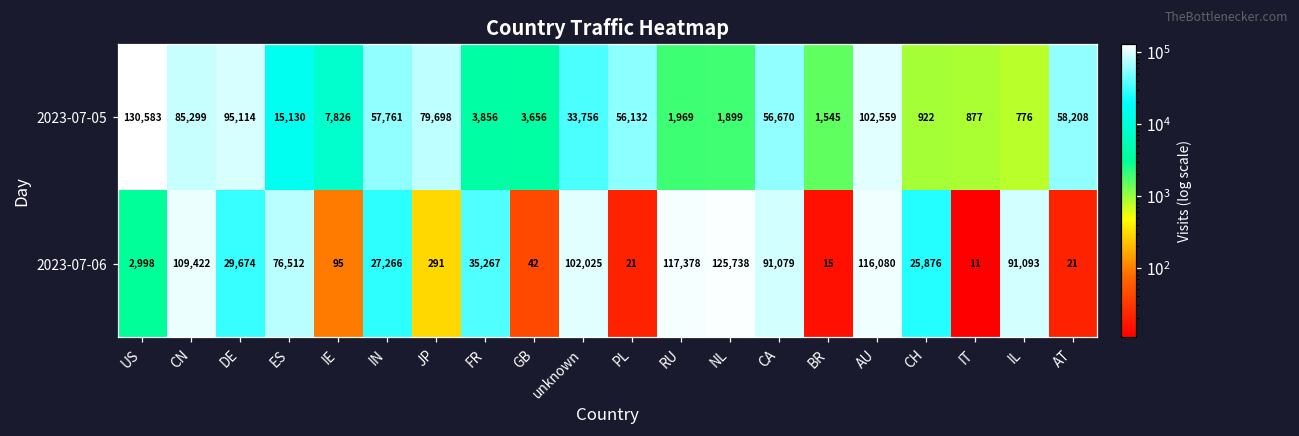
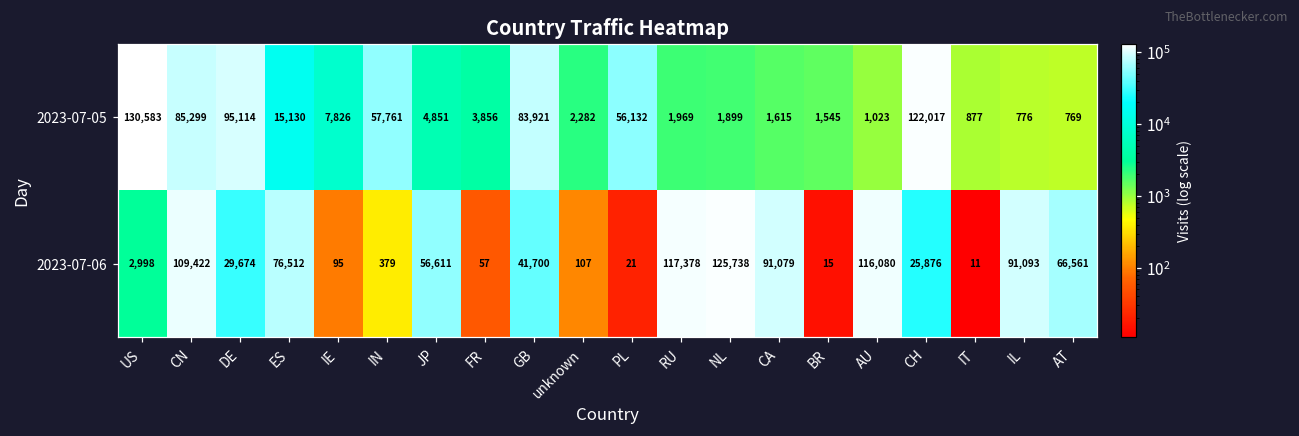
  {
    "2023-07-05": {
      "US": "130,583",
      "CN": "85,299",
      "DE": "95,114",
      "ES": "15,130",
      "IE": "7,826",
      "IN": "57,761",
-     "JP": "79,698",
+     "JP": "4,851",
      "FR": "3,856",
-     "GB": "3,656",
-     "unknown": "33,756",
+     "GB": "83,921",
+     "unknown": "2,282",
      "PL": "56,132",
      "RU": "1,969",
      "NL": "1,899",
-     "CA": "56,670",
+     "CA": "1,615",
      "BR": "1,545",
-     "AU": "102,559",
-     "CH": "922",
+     "AU": "1,023",
+     "CH": "122,017",
      "IT": "877",
      "IL": "776",
-     "AT": "58,208"
+     "AT": "769"
    },
    "2023-07-06": {
      "US": "2,998",
      "CN": "109,422",
      "DE": "29,674",
      "ES": "76,512",
      "IE": "95",
-     "IN": "27,266",
-     "JP": "291",
-     "FR": "35,267",
-     "GB": "42",
-     "unknown": "102,025",
+     "IN": "379",
+     "JP": "56,611",
+     "FR": "57",
+     "GB": "41,700",
+     "unknown": "107",
      "PL": "21",
      "RU": "117,378",
      "NL": "125,738",
      "CA": "91,079",
      "BR": "15",
      "AU": "116,080",
      "CH": "25,876",
      "IT": "11",
      "IL": "91,093",
-     "AT": "21"
+     "AT": "66,561"
    }
  }
